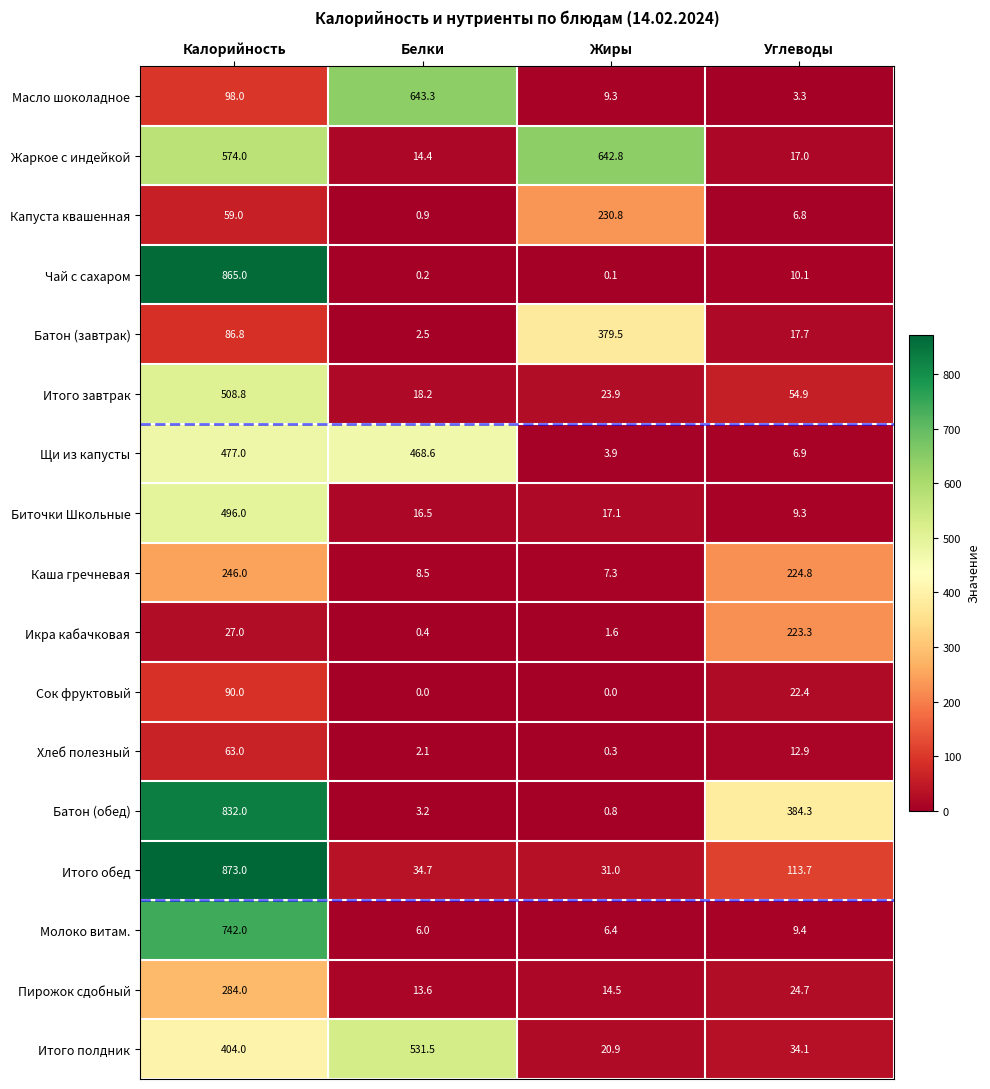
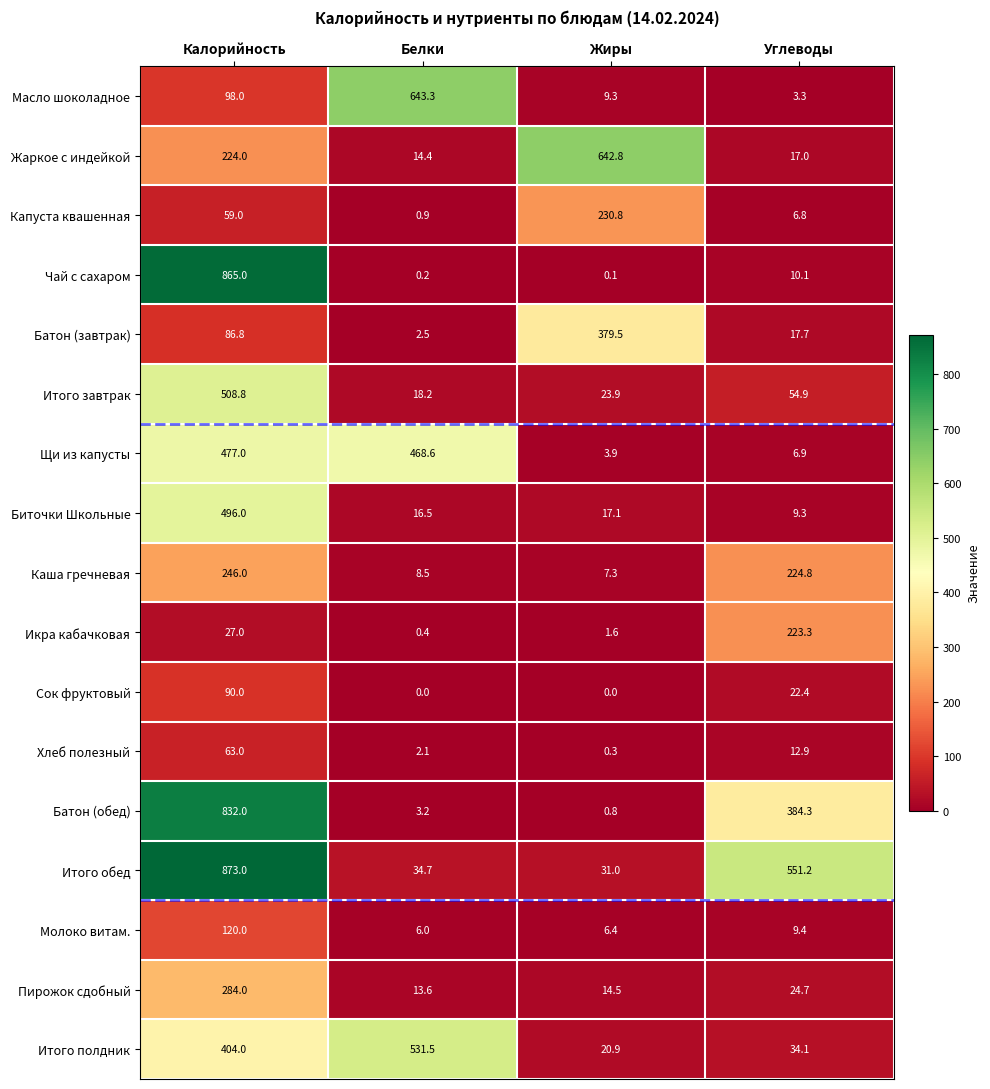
  {
    "Масло шоколадное": {
      "Калорийность": 98.0,
      "Белки": 643.3,
      "Жиры": 9.3,
      "Углеводы": 3.3
    },
    "Жаркое с индейкой": {
-     "Калорийность": 574.0,
+     "Калорийность": 224.0,
      "Белки": 14.4,
      "Жиры": 642.8,
      "Углеводы": 17.0
    },
    "Капуста квашенная": {
      "Калорийность": 59.0,
      "Белки": 0.9,
      "Жиры": 230.8,
      "Углеводы": 6.8
    },
    "Чай с сахаром": {
      "Калорийность": 865.0,
      "Белки": 0.2,
      "Жиры": 0.1,
      "Углеводы": 10.1
    },
    "Батон (завтрак)": {
      "Калорийность": 86.8,
      "Белки": 2.5,
      "Жиры": 379.5,
      "Углеводы": 17.7
    },
    "Итого завтрак": {
      "Калорийность": 508.8,
      "Белки": 18.2,
      "Жиры": 23.9,
      "Углеводы": 54.9
    },
    "Щи из капусты": {
      "Калорийность": 477.0,
      "Белки": 468.6,
      "Жиры": 3.9,
      "Углеводы": 6.9
    },
    "Биточки Школьные": {
      "Калорийность": 496.0,
      "Белки": 16.5,
      "Жиры": 17.1,
      "Углеводы": 9.3
    },
    "Каша гречневая": {
      "Калорийность": 246.0,
      "Белки": 8.5,
      "Жиры": 7.3,
      "Углеводы": 224.8
    },
    "Икра кабачковая": {
      "Калорийность": 27.0,
      "Белки": 0.4,
      "Жиры": 1.6,
      "Углеводы": 223.3
    },
    "Сок фруктовый": {
      "Калорийность": 90.0,
      "Белки": 0.0,
      "Жиры": 0.0,
      "Углеводы": 22.4
    },
    "Хлеб полезный": {
      "Калорийность": 63.0,
      "Белки": 2.1,
      "Жиры": 0.3,
      "Углеводы": 12.9
    },
    "Батон (обед)": {
      "Калорийность": 832.0,
      "Белки": 3.2,
      "Жиры": 0.8,
      "Углеводы": 384.3
    },
    "Итого обед": {
      "Калорийность": 873.0,
      "Белки": 34.7,
      "Жиры": 31.0,
-     "Углеводы": 113.7
+     "Углеводы": 551.2
    },
    "Молоко витам.": {
-     "Калорийность": 742.0,
+     "Калорийность": 120.0,
      "Белки": 6.0,
      "Жиры": 6.4,
      "Углеводы": 9.4
    },
    "Пирожок сдобный": {
      "Калорийность": 284.0,
      "Белки": 13.6,
      "Жиры": 14.5,
      "Углеводы": 24.7
    },
    "Итого полдник": {
      "Калорийность": 404.0,
      "Белки": 531.5,
      "Жиры": 20.9,
      "Углеводы": 34.1
    }
  }
